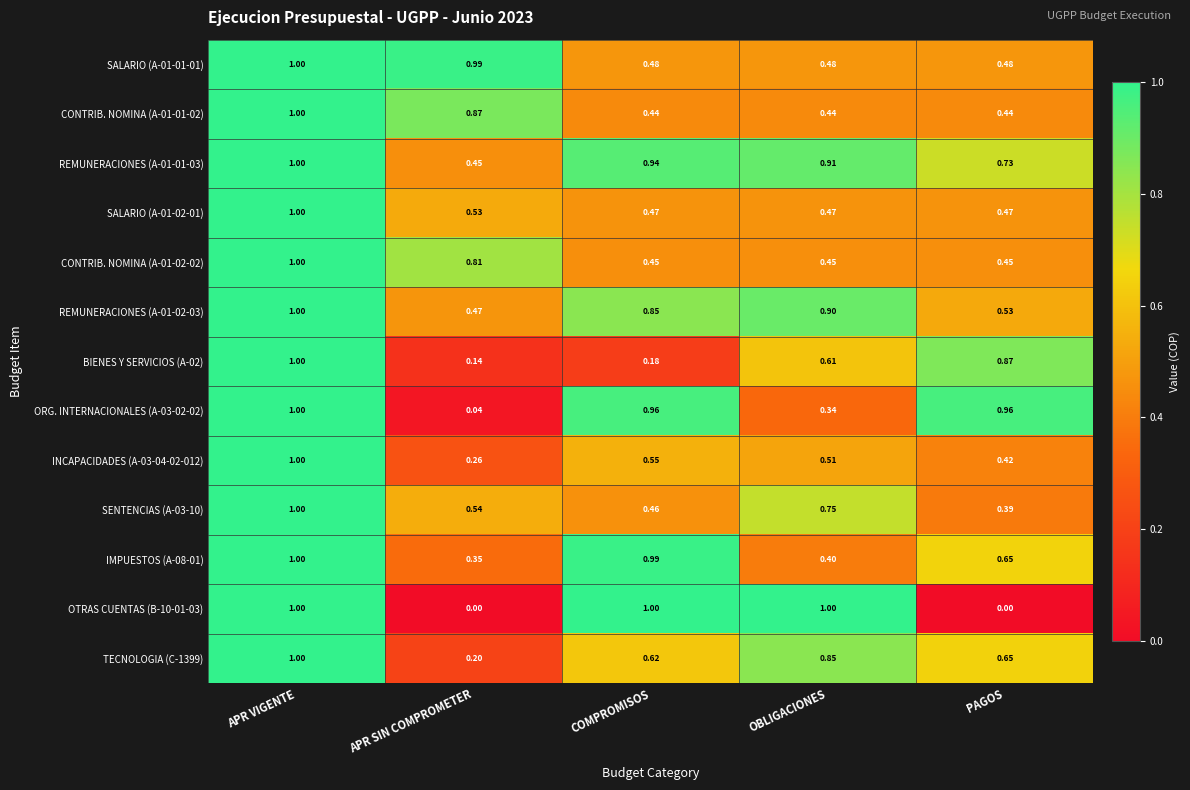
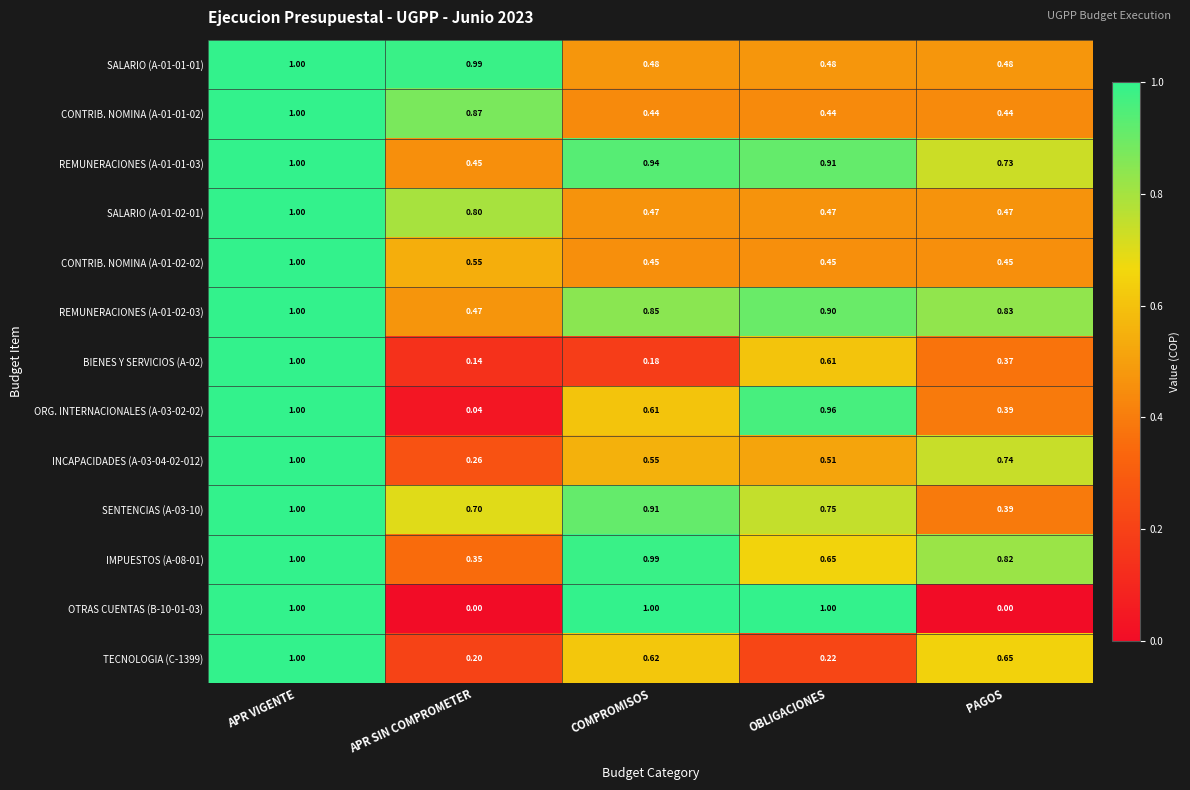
  {
    "SALARIO (A-01-01-01)": {
      "APR VIGENTE": 1.00,
      "APR SIN COMPROMETER": 0.99,
      "COMPROMISOS": 0.48,
      "OBLIGACIONES": 0.48,
      "PAGOS": 0.48
    },
    "CONTRIB. NOMINA (A-01-01-02)": {
      "APR VIGENTE": 1.00,
      "APR SIN COMPROMETER": 0.87,
      "COMPROMISOS": 0.44,
      "OBLIGACIONES": 0.44,
      "PAGOS": 0.44
    },
    "REMUNERACIONES (A-01-01-03)": {
      "APR VIGENTE": 1.00,
      "APR SIN COMPROMETER": 0.45,
      "COMPROMISOS": 0.94,
      "OBLIGACIONES": 0.91,
      "PAGOS": 0.73
    },
    "SALARIO (A-01-02-01)": {
      "APR VIGENTE": 1.00,
-     "APR SIN COMPROMETER": 0.53,
+     "APR SIN COMPROMETER": 0.80,
      "COMPROMISOS": 0.47,
      "OBLIGACIONES": 0.47,
      "PAGOS": 0.47
    },
    "CONTRIB. NOMINA (A-01-02-02)": {
      "APR VIGENTE": 1.00,
-     "APR SIN COMPROMETER": 0.81,
+     "APR SIN COMPROMETER": 0.55,
      "COMPROMISOS": 0.45,
      "OBLIGACIONES": 0.45,
      "PAGOS": 0.45
    },
    "REMUNERACIONES (A-01-02-03)": {
      "APR VIGENTE": 1.00,
      "APR SIN COMPROMETER": 0.47,
      "COMPROMISOS": 0.85,
      "OBLIGACIONES": 0.90,
-     "PAGOS": 0.53
+     "PAGOS": 0.83
    },
    "BIENES Y SERVICIOS (A-02)": {
      "APR VIGENTE": 1.00,
      "APR SIN COMPROMETER": 0.14,
      "COMPROMISOS": 0.18,
      "OBLIGACIONES": 0.61,
-     "PAGOS": 0.87
+     "PAGOS": 0.37
    },
    "ORG. INTERNACIONALES (A-03-02-02)": {
      "APR VIGENTE": 1.00,
      "APR SIN COMPROMETER": 0.04,
-     "COMPROMISOS": 0.96,
-     "OBLIGACIONES": 0.34,
-     "PAGOS": 0.96
+     "COMPROMISOS": 0.61,
+     "OBLIGACIONES": 0.96,
+     "PAGOS": 0.39
    },
    "INCAPACIDADES (A-03-04-02-012)": {
      "APR VIGENTE": 1.00,
      "APR SIN COMPROMETER": 0.26,
      "COMPROMISOS": 0.55,
      "OBLIGACIONES": 0.51,
-     "PAGOS": 0.42
+     "PAGOS": 0.74
    },
    "SENTENCIAS (A-03-10)": {
      "APR VIGENTE": 1.00,
-     "APR SIN COMPROMETER": 0.54,
-     "COMPROMISOS": 0.46,
+     "APR SIN COMPROMETER": 0.70,
+     "COMPROMISOS": 0.91,
      "OBLIGACIONES": 0.75,
      "PAGOS": 0.39
    },
    "IMPUESTOS (A-08-01)": {
      "APR VIGENTE": 1.00,
      "APR SIN COMPROMETER": 0.35,
      "COMPROMISOS": 0.99,
-     "OBLIGACIONES": 0.40,
-     "PAGOS": 0.65
+     "OBLIGACIONES": 0.65,
+     "PAGOS": 0.82
    },
    "OTRAS CUENTAS (B-10-01-03)": {
      "APR VIGENTE": 1.00,
      "APR SIN COMPROMETER": 0.00,
      "COMPROMISOS": 1.00,
      "OBLIGACIONES": 1.00,
      "PAGOS": 0.00
    },
    "TECNOLOGIA (C-1399)": {
      "APR VIGENTE": 1.00,
      "APR SIN COMPROMETER": 0.20,
      "COMPROMISOS": 0.62,
-     "OBLIGACIONES": 0.85,
+     "OBLIGACIONES": 0.22,
      "PAGOS": 0.65
    }
  }
